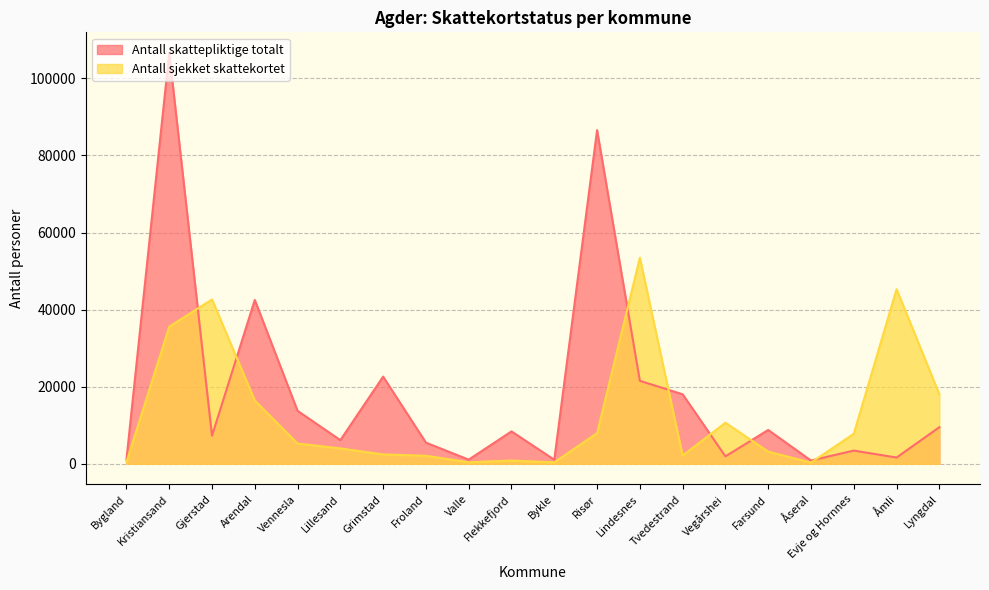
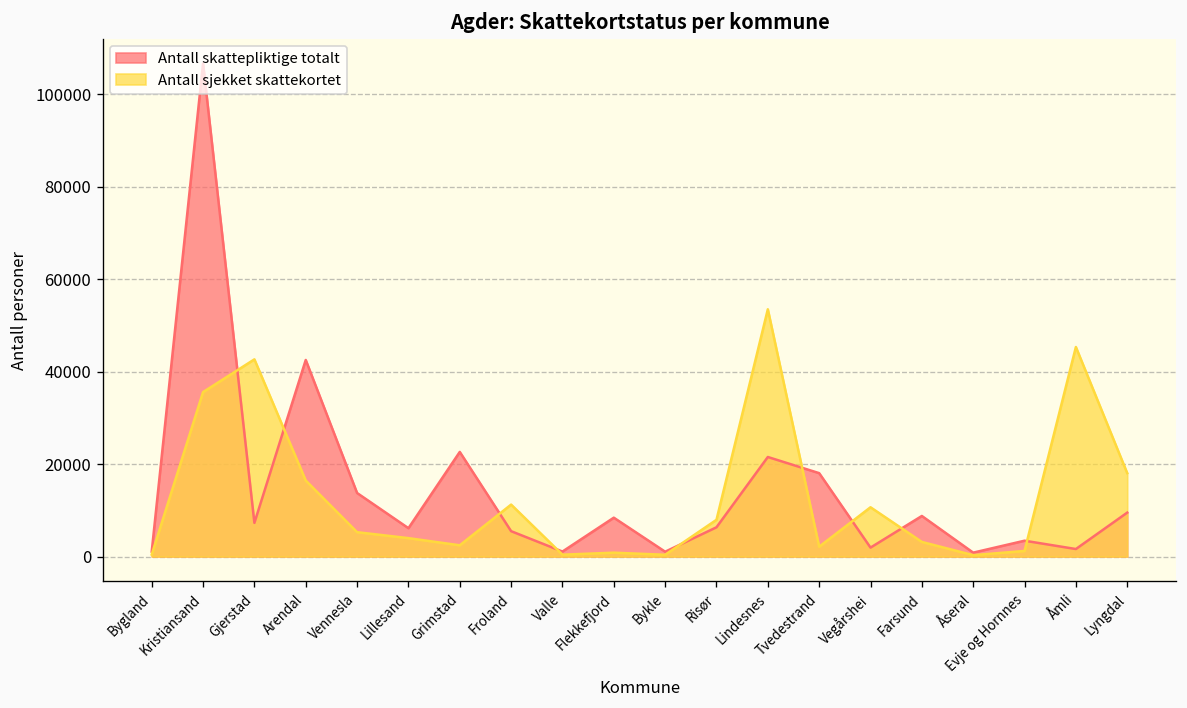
  {
    "Antall skattepliktige totalt": {
      "Gjerstad": 7000,
      "Arendal": 43000,
      "Vennesla": 14000,
      "Lillesand": 6000,
      "Grimstad": 23000,
      "Froland": 5000,
      "Valle": 1000,
      "Flekkefjord": 8000,
-     "Risør": 87000,
+     "Risør": 6000,
      "Lindesnes": 22000,
      "Tvedestrand": 18000,
      "Vegårshei": 2000,
      "Farsund": 9000,
      "Evje og Hornnes": 3000,
      "Åmli": 2000,
      "Lyngdal": 9000
    },
    "Antall sjekket skattekortet": {
      "Kristiansand": 36000,
      "Gjerstad": 43000,
      "Arendal": 16000,
      "Vennesla": 5000,
      "Lillesand": 4000,
      "Grimstad": 2000,
-     "Froland": 2000,
+     "Froland": 11000,
      "Valle": 0,
      "Flekkefjord": 1000,
      "Risør": 8000,
      "Lindesnes": 53000,
      "Tvedestrand": 2000,
      "Vegårshei": 11000,
      "Farsund": 3000,
-     "Evje og Hornnes": 8000,
+     "Evje og Hornnes": 1000,
      "Åmli": 45000,
      "Lyngdal": 18000
    }
  }
